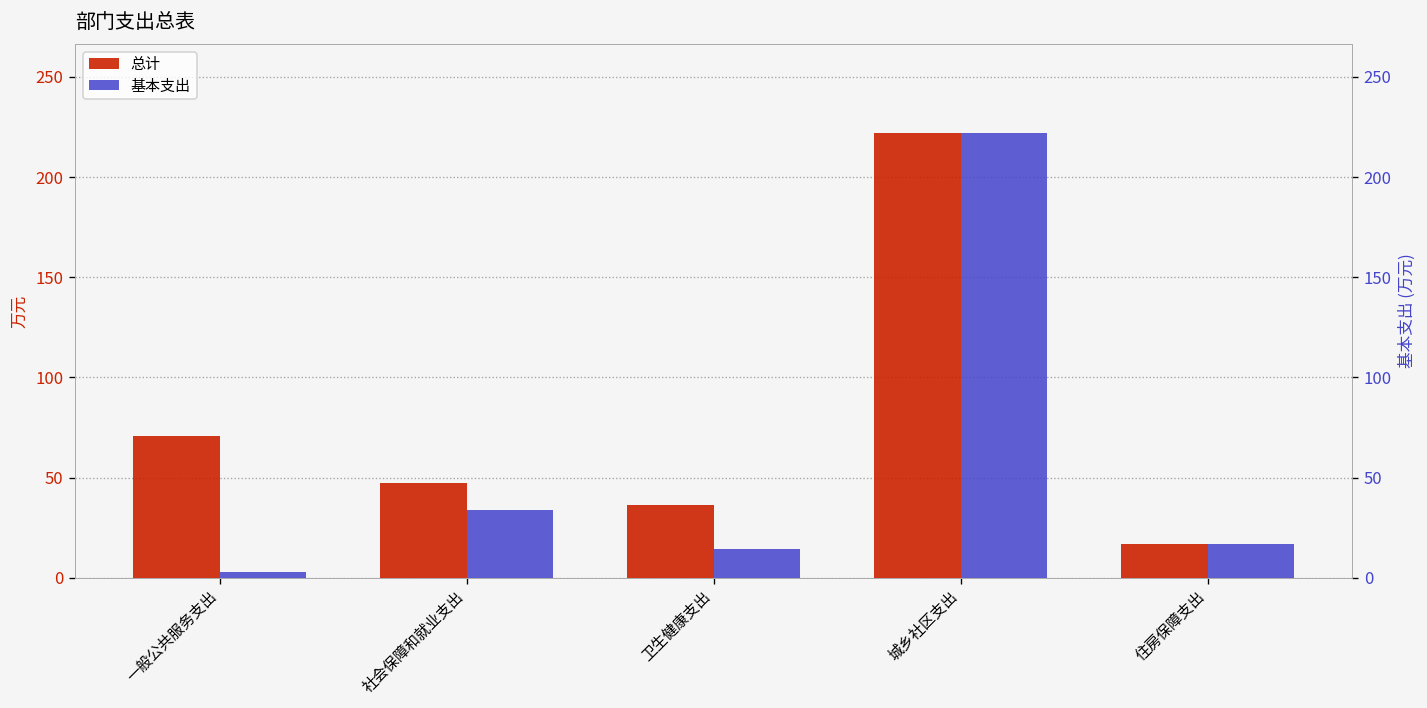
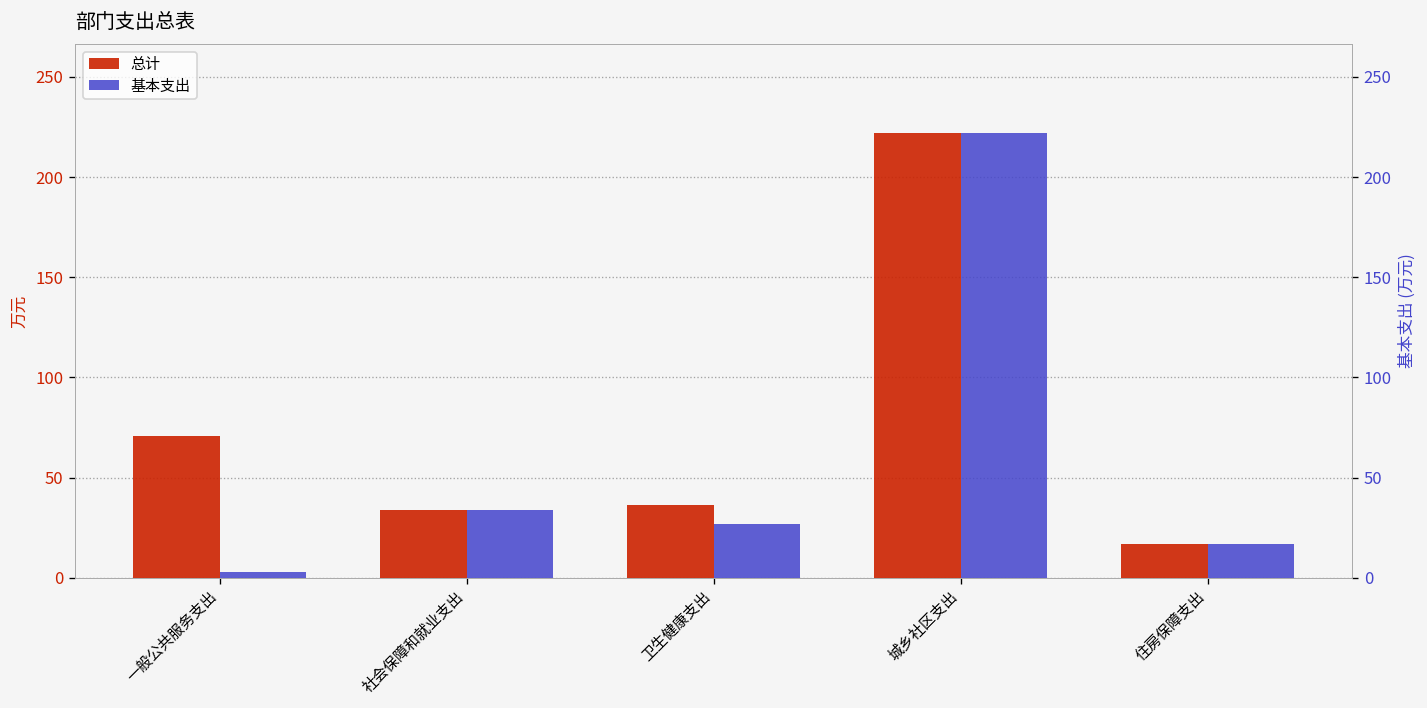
  {
    "总计": {
      "一般公共服务支出": 71,
-     "社会保障和就业支出": 47,
+     "社会保障和就业支出": 34,
      "卫生健康支出": 36,
      "城乡社区支出": 222,
      "住房保障支出": 17
    },
    "基本支出": {
      "一般公共服务支出": 3,
      "社会保障和就业支出": 34,
-     "卫生健康支出": 14,
+     "卫生健康支出": 27,
      "城乡社区支出": 222,
      "住房保障支出": 17
    }
  }
